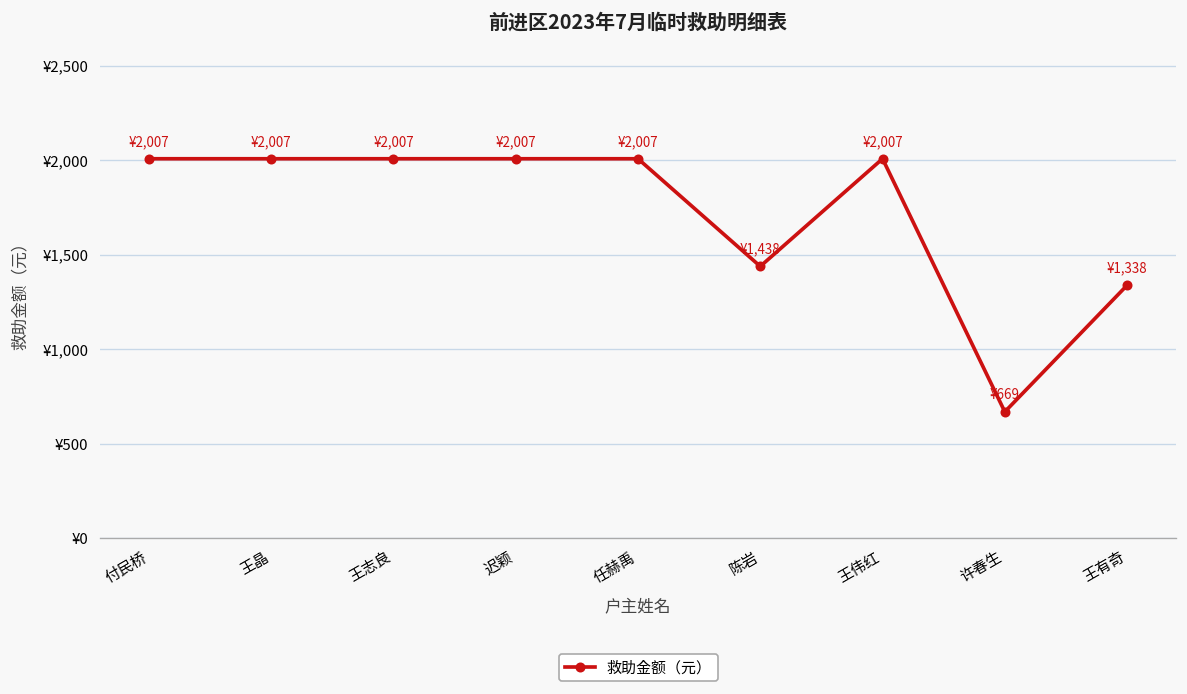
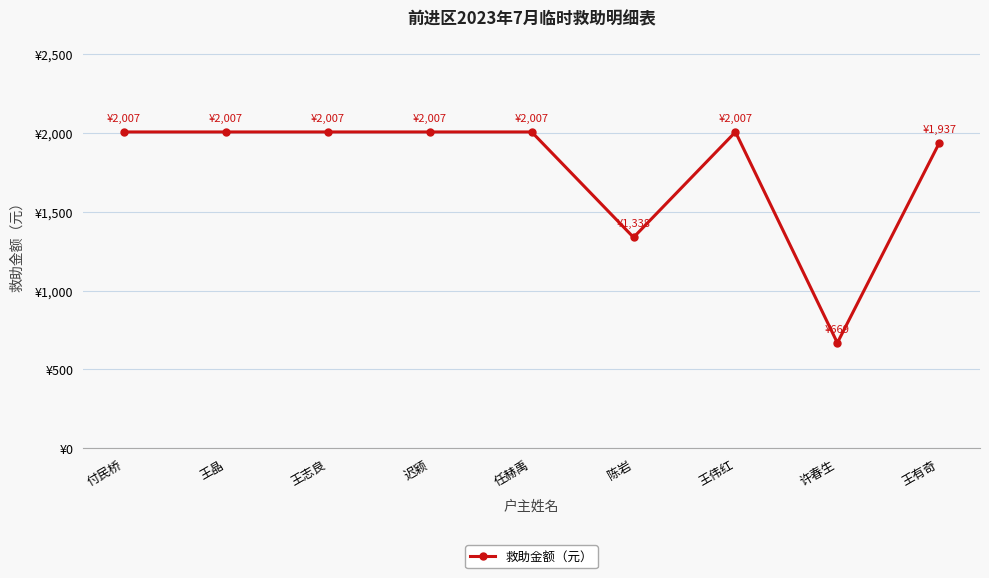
  {
    "付民桥": "¥2,007",
    "王晶": "¥2,007",
    "王志良": "¥2,007",
    "迟颖": "¥2,007",
    "任赫禹": "¥2,007",
-   "陈岩": "¥1,438",
+   "陈岩": "¥1,338",
    "王伟红": "¥2,007",
    "许春生": "¥669",
-   "王有奇": "¥1,338"
+   "王有奇": "¥1,937"
  }
